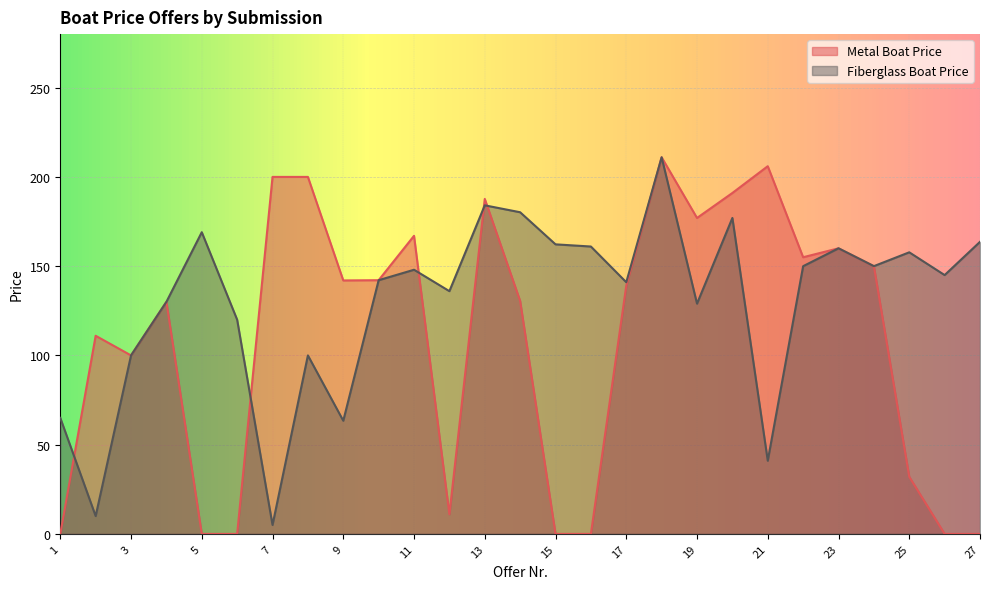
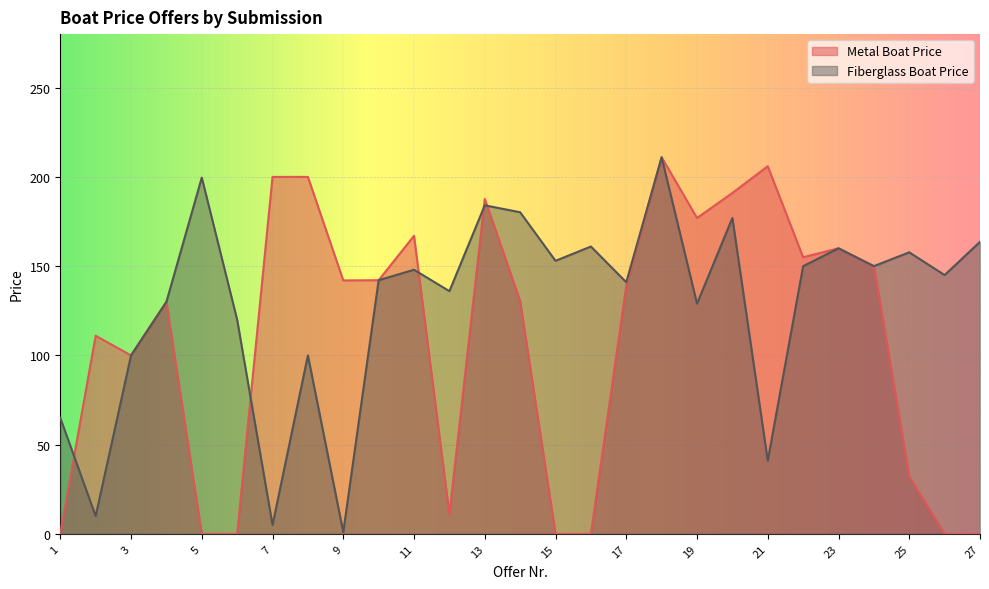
  {
    "Metal Boat Price": {
      "1": 0,
      "5": 0,
      "7": 200,
      "9": 142,
      "11": 167,
      "13": 188,
      "15": 0,
      "17": 139,
      "19": 177,
      "21": 206,
      "25": 32,
      "27": 0
    },
    "Fiberglass Boat Price": {
      "1": 65,
-     "5": 169,
+     "5": 200,
      "7": 5,
-     "9": 63,
+     "9": 1,
      "11": 148,
      "13": 184,
-     "15": 162,
+     "15": 153,
      "17": 141,
      "19": 129,
      "21": 41,
      "25": 158,
      "27": 164
    }
  }
